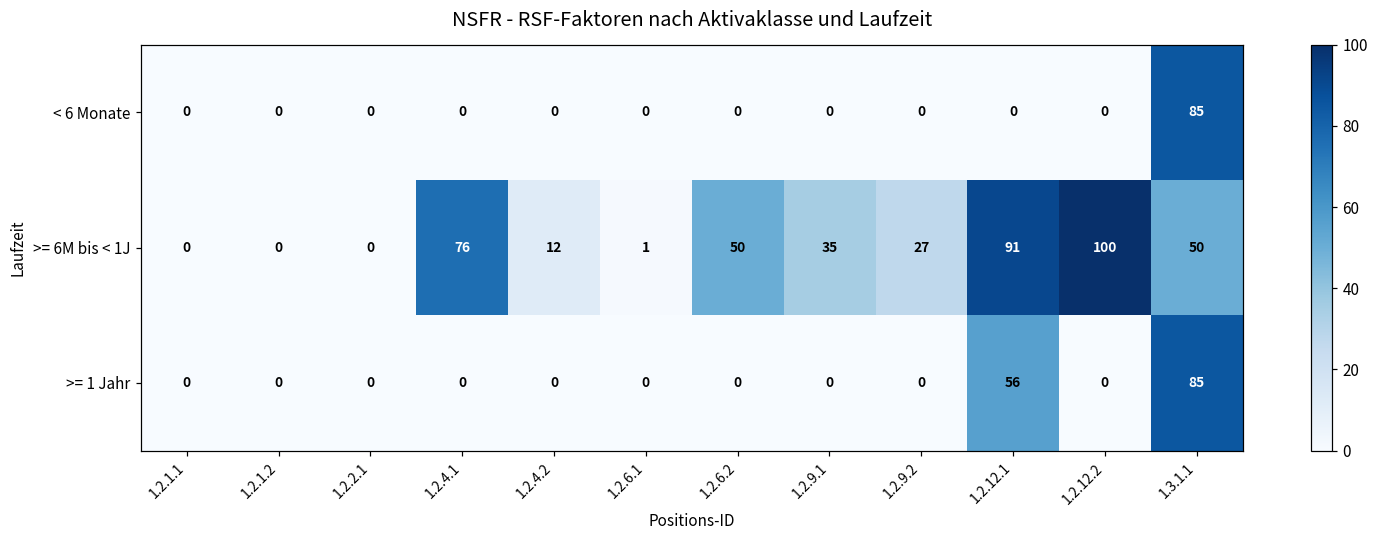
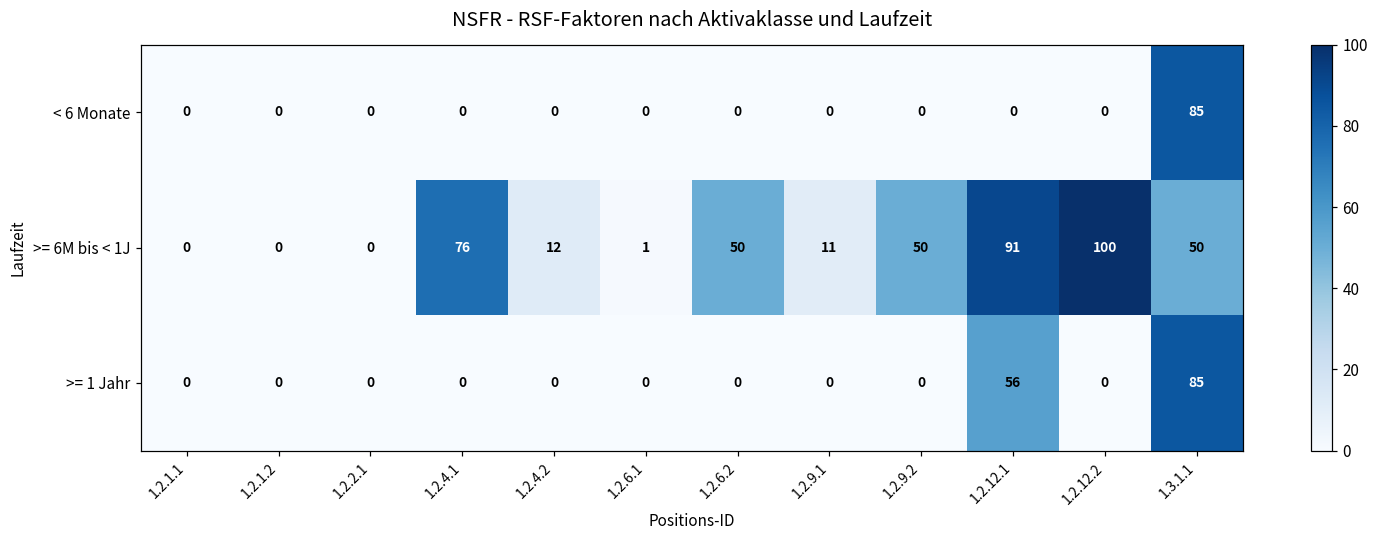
  {
    "< 6 Monate": {
      "1.2.1.1": 0,
      "1.2.1.2": 0,
      "1.2.2.1": 0,
      "1.2.4.1": 0,
      "1.2.4.2": 0,
      "1.2.6.1": 0,
      "1.2.6.2": 0,
      "1.2.9.1": 0,
      "1.2.9.2": 0,
      "1.2.12.1": 0,
      "1.2.12.2": 0,
      "1.3.1.1": 85
    },
    ">= 6M bis < 1J": {
      "1.2.1.1": 0,
      "1.2.1.2": 0,
      "1.2.2.1": 0,
      "1.2.4.1": 76,
      "1.2.4.2": 12,
      "1.2.6.1": 1,
      "1.2.6.2": 50,
-     "1.2.9.1": 35,
-     "1.2.9.2": 27,
+     "1.2.9.1": 11,
+     "1.2.9.2": 50,
      "1.2.12.1": 91,
      "1.2.12.2": 100,
      "1.3.1.1": 50
    },
    ">= 1 Jahr": {
      "1.2.1.1": 0,
      "1.2.1.2": 0,
      "1.2.2.1": 0,
      "1.2.4.1": 0,
      "1.2.4.2": 0,
      "1.2.6.1": 0,
      "1.2.6.2": 0,
      "1.2.9.1": 0,
      "1.2.9.2": 0,
      "1.2.12.1": 56,
      "1.2.12.2": 0,
      "1.3.1.1": 85
    }
  }
